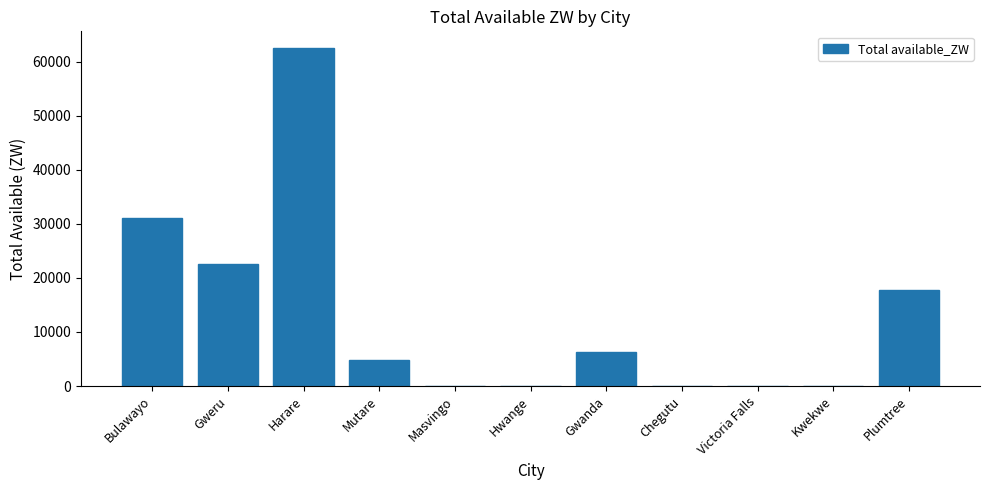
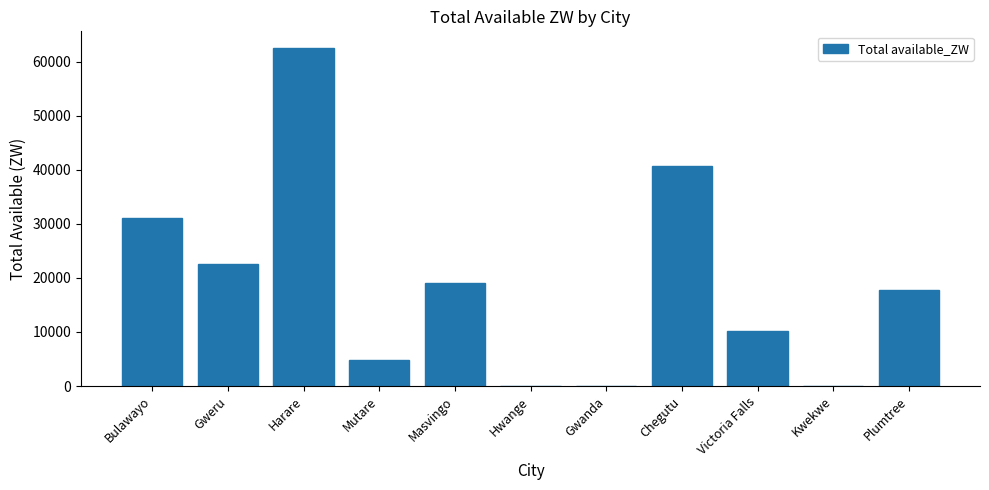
  {
    "Bulawayo": 31000,
    "Gweru": 23000,
    "Harare": 62000,
    "Mutare": 5000,
-   "Masvingo": 0,
+   "Masvingo": 19000,
    "Hwange": 0,
-   "Gwanda": 6000,
-   "Chegutu": 0,
-   "Victoria Falls": 0,
+   "Gwanda": 0,
+   "Chegutu": 41000,
+   "Victoria Falls": 10000,
    "Kwekwe": 0,
    "Plumtree": 18000
  }
